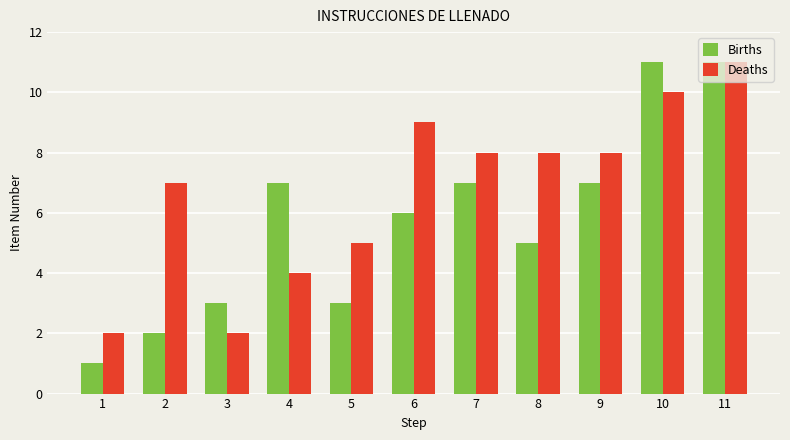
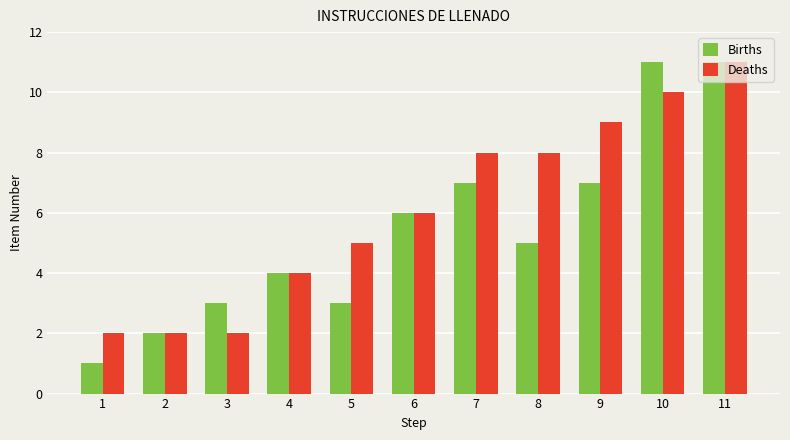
  {
    "Births": {
      "1": 1,
      "2": 2,
      "3": 3,
-     "4": 7,
+     "4": 4,
      "5": 3,
      "6": 6,
      "7": 7,
      "8": 5,
      "9": 7,
      "10": 11
    },
    "Deaths": {
      "1": 2,
-     "2": 7,
+     "2": 2,
      "3": 2,
      "4": 4,
      "5": 5,
-     "6": 9,
+     "6": 6,
      "7": 8,
      "8": 8,
-     "9": 8,
+     "9": 9,
      "10": 10
    }
  }
